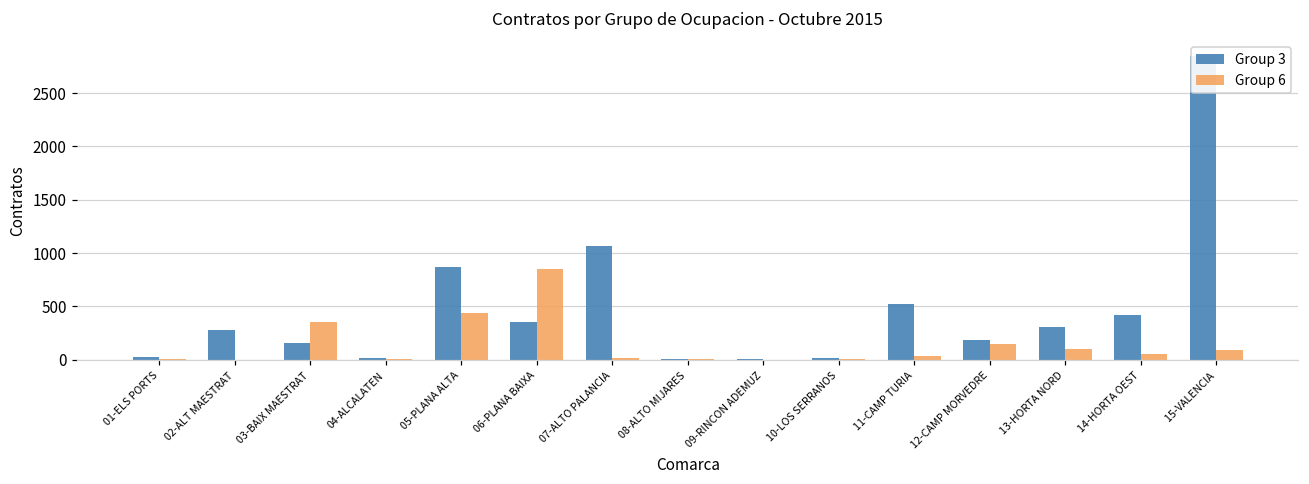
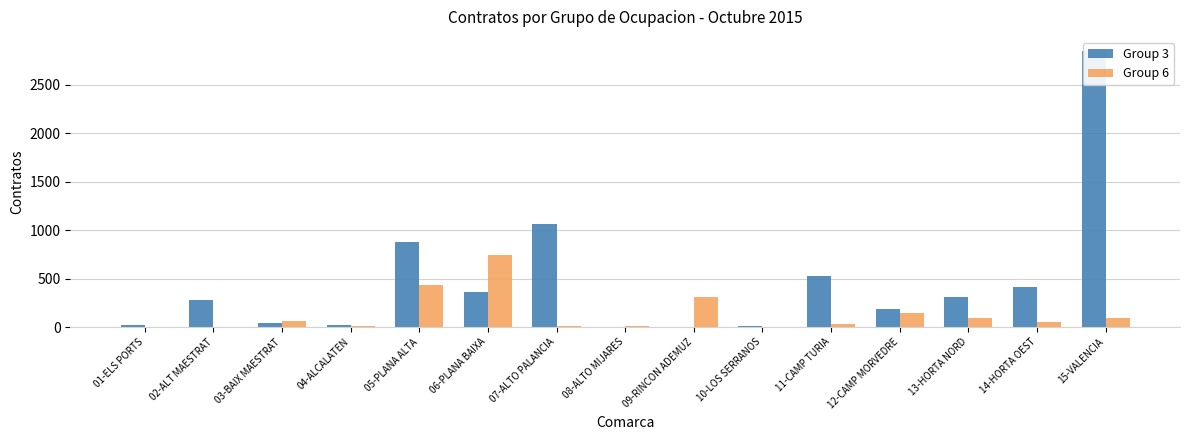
  {
    "Group 3": {
      "02-ALT MAESTRAT": 300,
-     "03-BAIX MAESTRAT": 200,
+     "03-BAIX MAESTRAT": 0,
      "05-PLANA ALTA": 900,
      "06-PLANA BAIXA": 400,
      "07-ALTO PALANCIA": 1100,
      "11-CAMP TURIA": 500,
      "12-CAMP MORVEDRE": 200,
      "13-HORTA NORD": 300,
      "14-HORTA OEST": 400
    },
    "Group 6": {
      "02-ALT MAESTRAT": 0,
-     "03-BAIX MAESTRAT": 400,
+     "03-BAIX MAESTRAT": 100,
      "05-PLANA ALTA": 400,
-     "06-PLANA BAIXA": 900,
-     "09-RINCON ADEMUZ": 0,
+     "06-PLANA BAIXA": 700,
+     "09-RINCON ADEMUZ": 300,
      "11-CAMP TURIA": 0,
      "12-CAMP MORVEDRE": 100,
      "13-HORTA NORD": 100,
      "14-HORTA OEST": 100,
      "15-VALENCIA": 100
    }
  }
